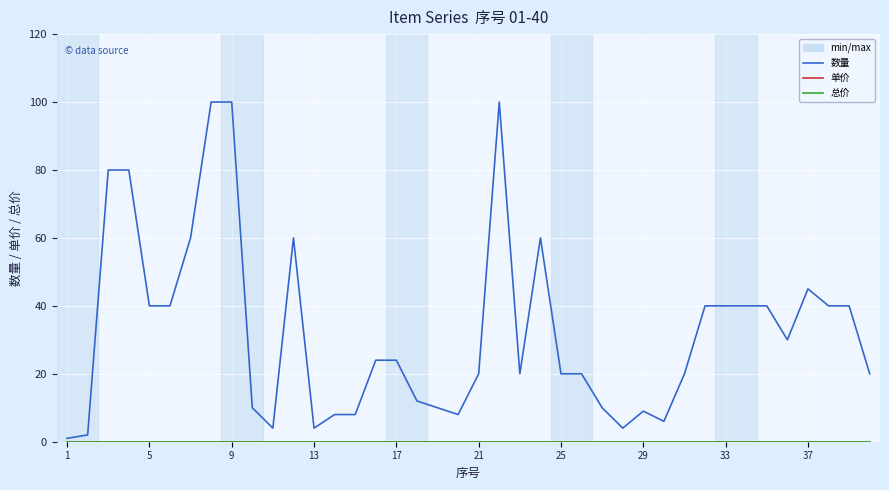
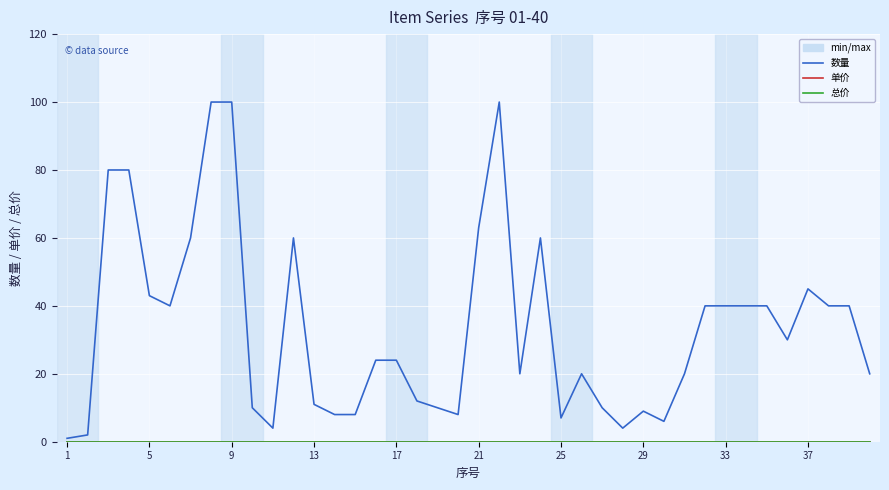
  {
    "数量": {
      "1": 1,
-     "5": 40,
+     "5": 43,
      "9": 100,
-     "13": 4,
+     "13": 11,
      "17": 24,
-     "21": 20,
-     "25": 20,
+     "21": 63,
+     "25": 7,
      "29": 9,
      "33": 40,
      "37": 45
    },
    "总价": {
      "1": 0,
      "5": 0,
      "9": 0,
      "13": 0,
      "17": 0,
      "21": 0,
      "25": 0,
      "29": 0,
      "33": 0,
      "37": 0
    }
  }
